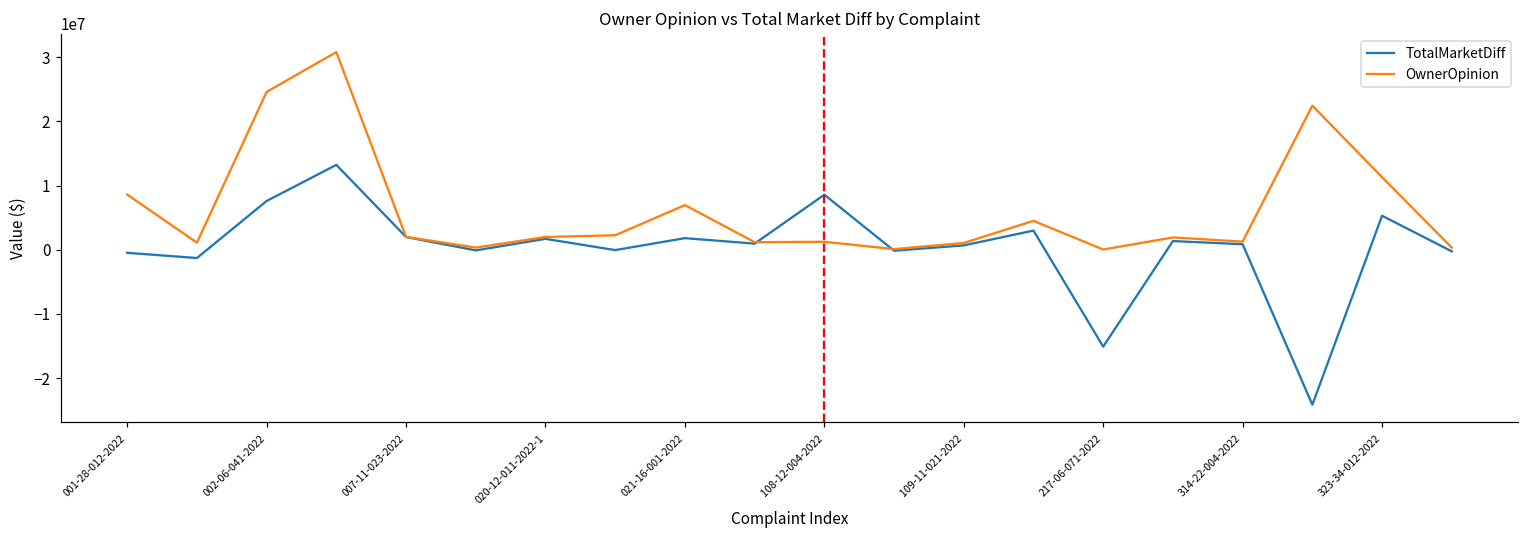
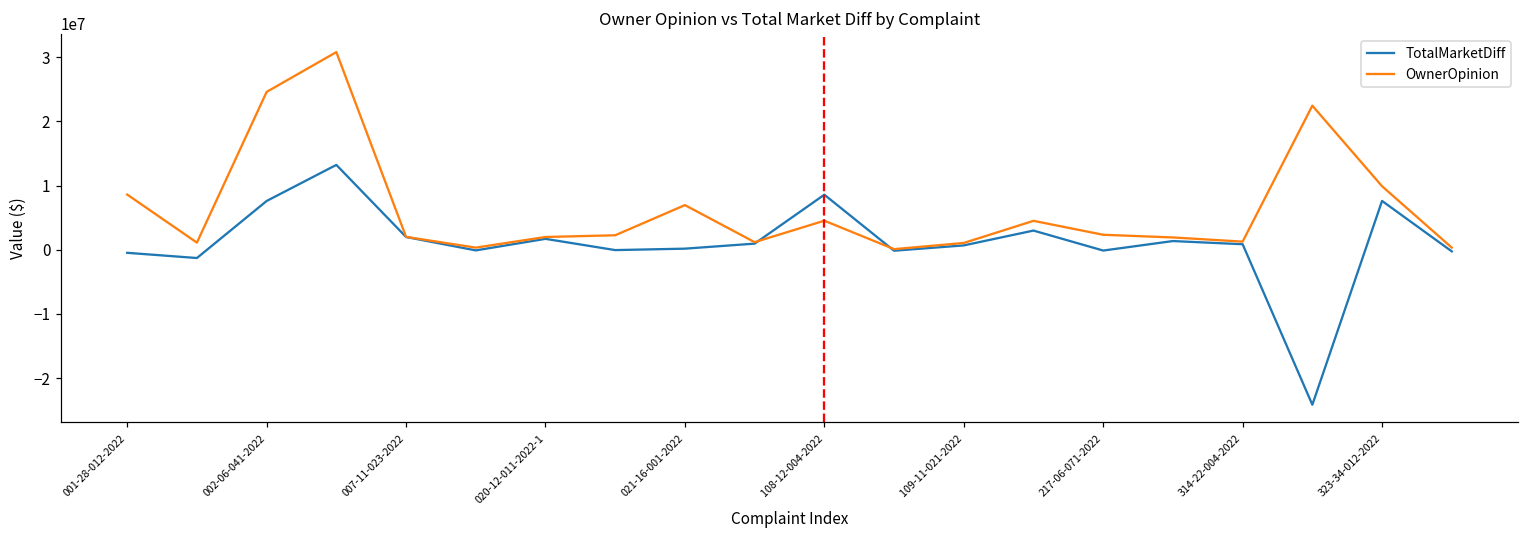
  {
    "TotalMarketDiff": {
      "001-28-012-2022": 0,
      "002-06-041-2022": 8000000,
-     "021-16-001-2022": 2000000,
+     "021-16-001-2022": 0,
      "108-12-004-2022": 9000000,
-     "217-06-071-2022": -15000000,
-     "323-34-012-2022": 5000000
+     "217-06-071-2022": 0,
+     "323-34-012-2022": 8000000
    },
    "OwnerOpinion": {
      "001-28-012-2022": 9000000,
      "002-06-041-2022": 25000000,
      "021-16-001-2022": 7000000,
-     "108-12-004-2022": 1000000,
-     "217-06-071-2022": 0,
-     "323-34-012-2022": 11000000
+     "108-12-004-2022": 5000000,
+     "217-06-071-2022": 2000000,
+     "323-34-012-2022": 10000000
    }
  }
